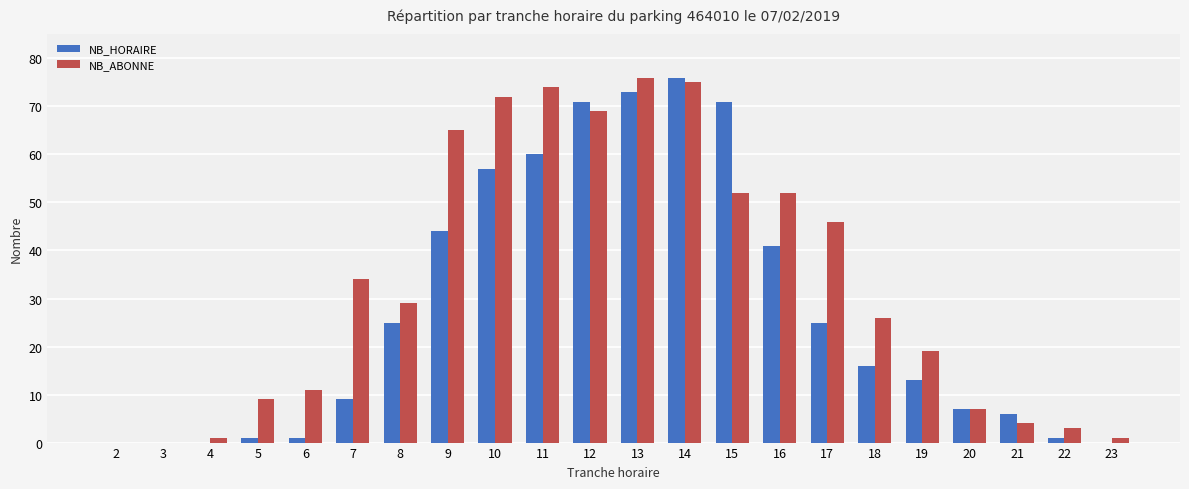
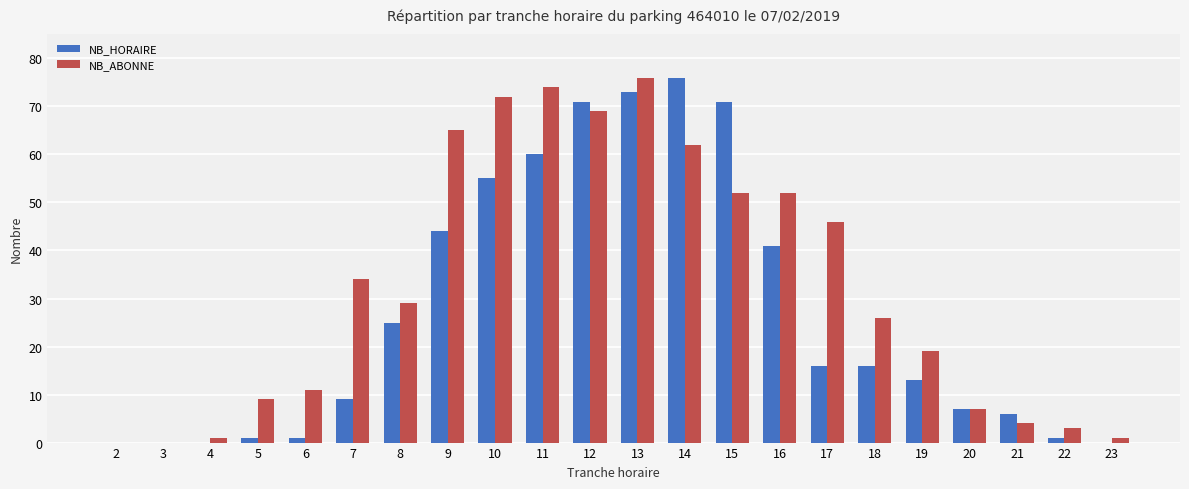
  {
    "NB_HORAIRE": {
      "2": 0,
      "3": 0,
      "4": 0,
      "5": 1,
      "6": 1,
      "7": 9,
      "8": 25,
      "9": 44,
-     "10": 57,
+     "10": 55,
      "11": 60,
      "12": 71,
      "13": 73,
      "14": 76,
      "15": 71,
      "16": 41,
-     "17": 25,
+     "17": 16,
      "18": 16,
      "19": 13,
      "20": 7,
      "21": 6,
      "22": 1,
      "23": 0
    },
    "NB_ABONNE": {
      "2": 0,
      "3": 0,
      "4": 1,
      "5": 9,
      "6": 11,
      "7": 34,
      "8": 29,
      "9": 65,
      "10": 72,
      "11": 74,
      "12": 69,
      "13": 76,
-     "14": 75,
+     "14": 62,
      "15": 52,
      "16": 52,
      "17": 46,
      "18": 26,
      "19": 19,
      "20": 7,
      "21": 4,
      "22": 3,
      "23": 1
    }
  }
